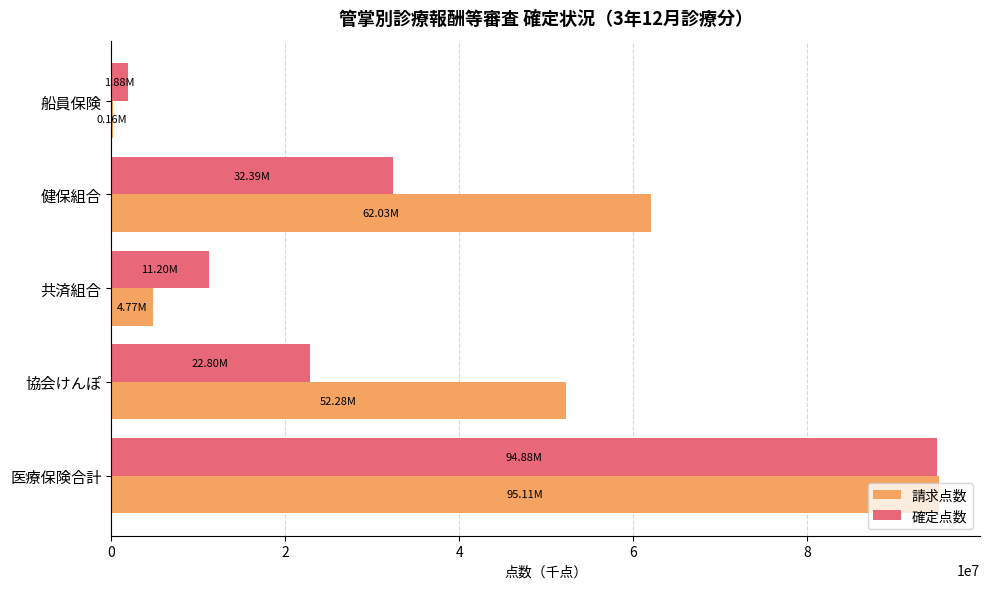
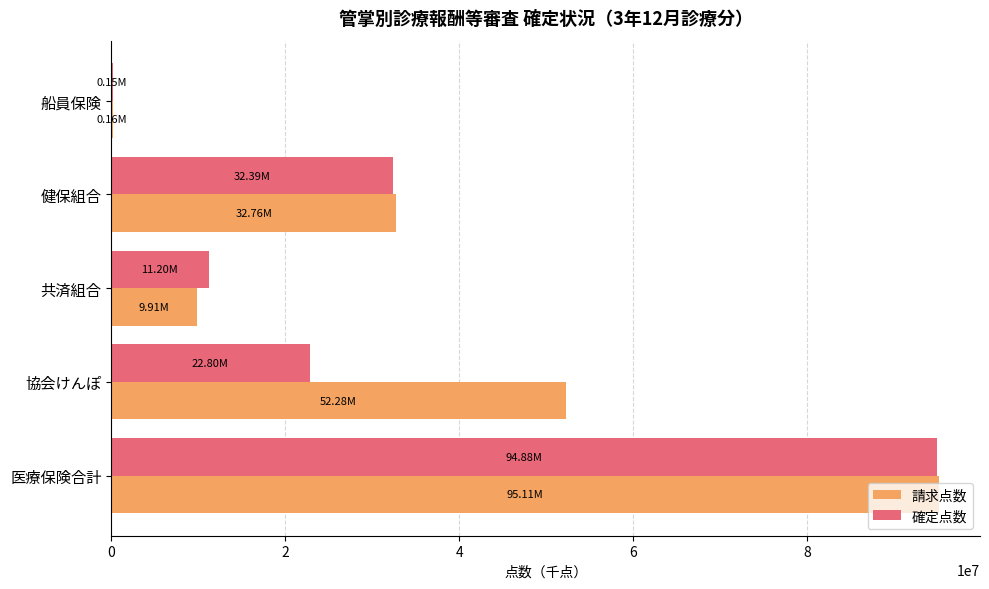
  {
    "請求点数": {
      "船員保険": "0.16M",
-     "健保組合": "62.03M",
-     "共済組合": "4.77M",
+     "健保組合": "32.76M",
+     "共済組合": "9.91M",
      "協会けんぽ": "52.28M"
    },
    "確定点数": {
-     "船員保険": "1.88M",
+     "船員保険": "0.15M",
      "健保組合": "32.39M",
      "共済組合": "11.20M",
      "協会けんぽ": "22.80M",
      "医療保険合計": "94.88M"
    }
  }
